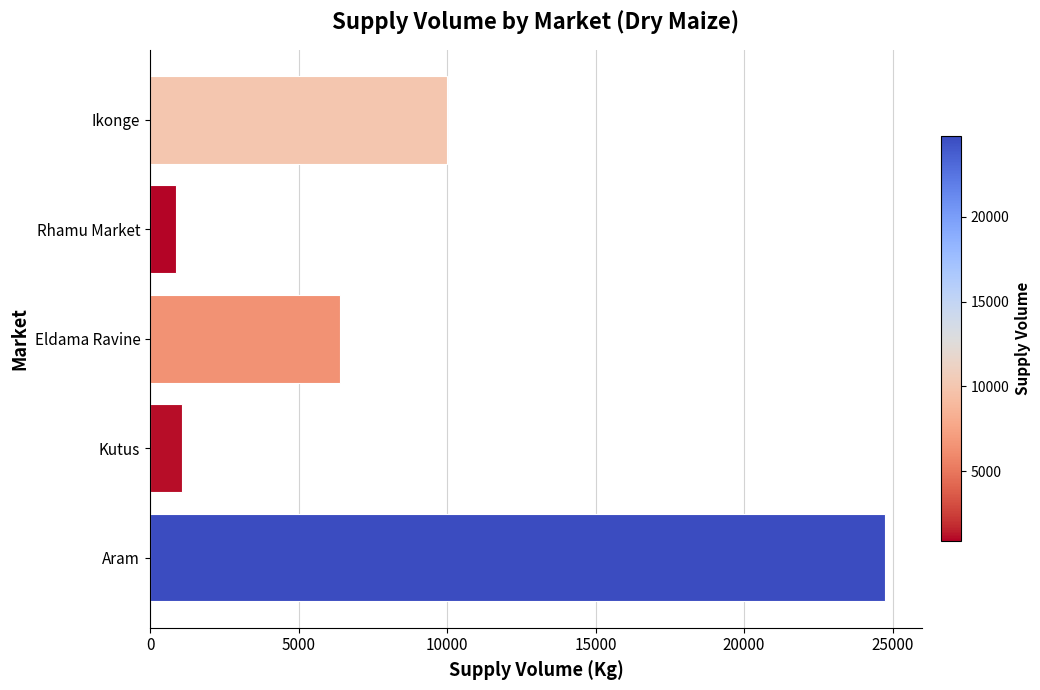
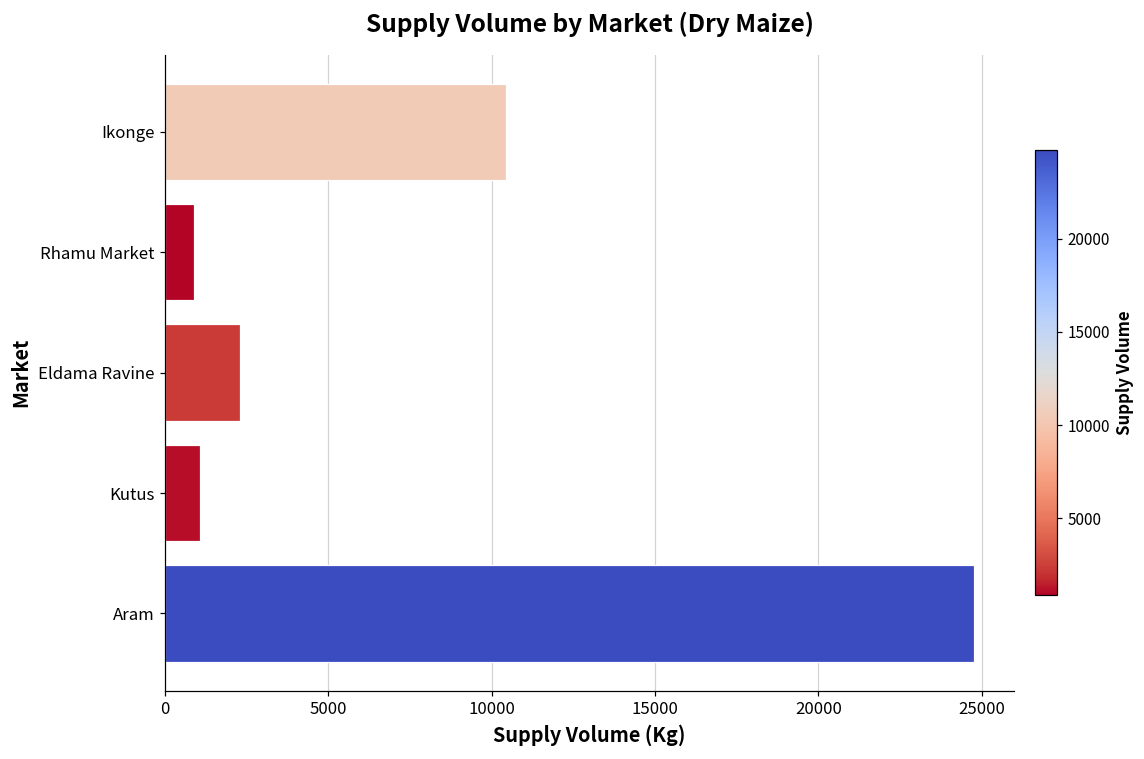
  {
-   "Ikonge": 10000,
+   "Ikonge": 10400,
    "Rhamu Market": 900,
-   "Eldama Ravine": 6400,
+   "Eldama Ravine": 2300,
    "Kutus": 1100,
    "Aram": 24800
  }
